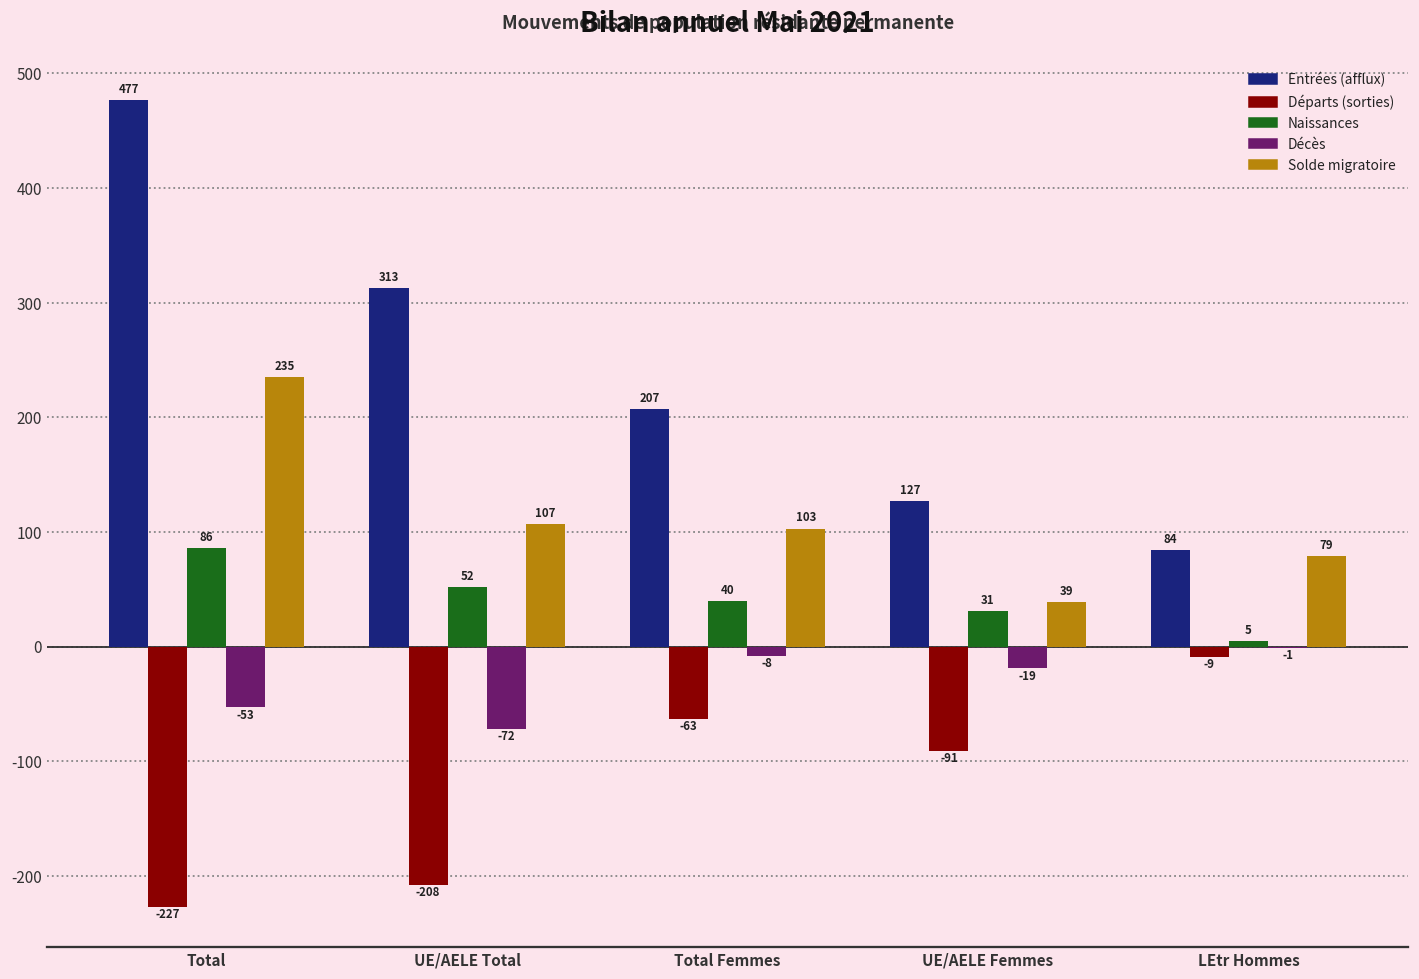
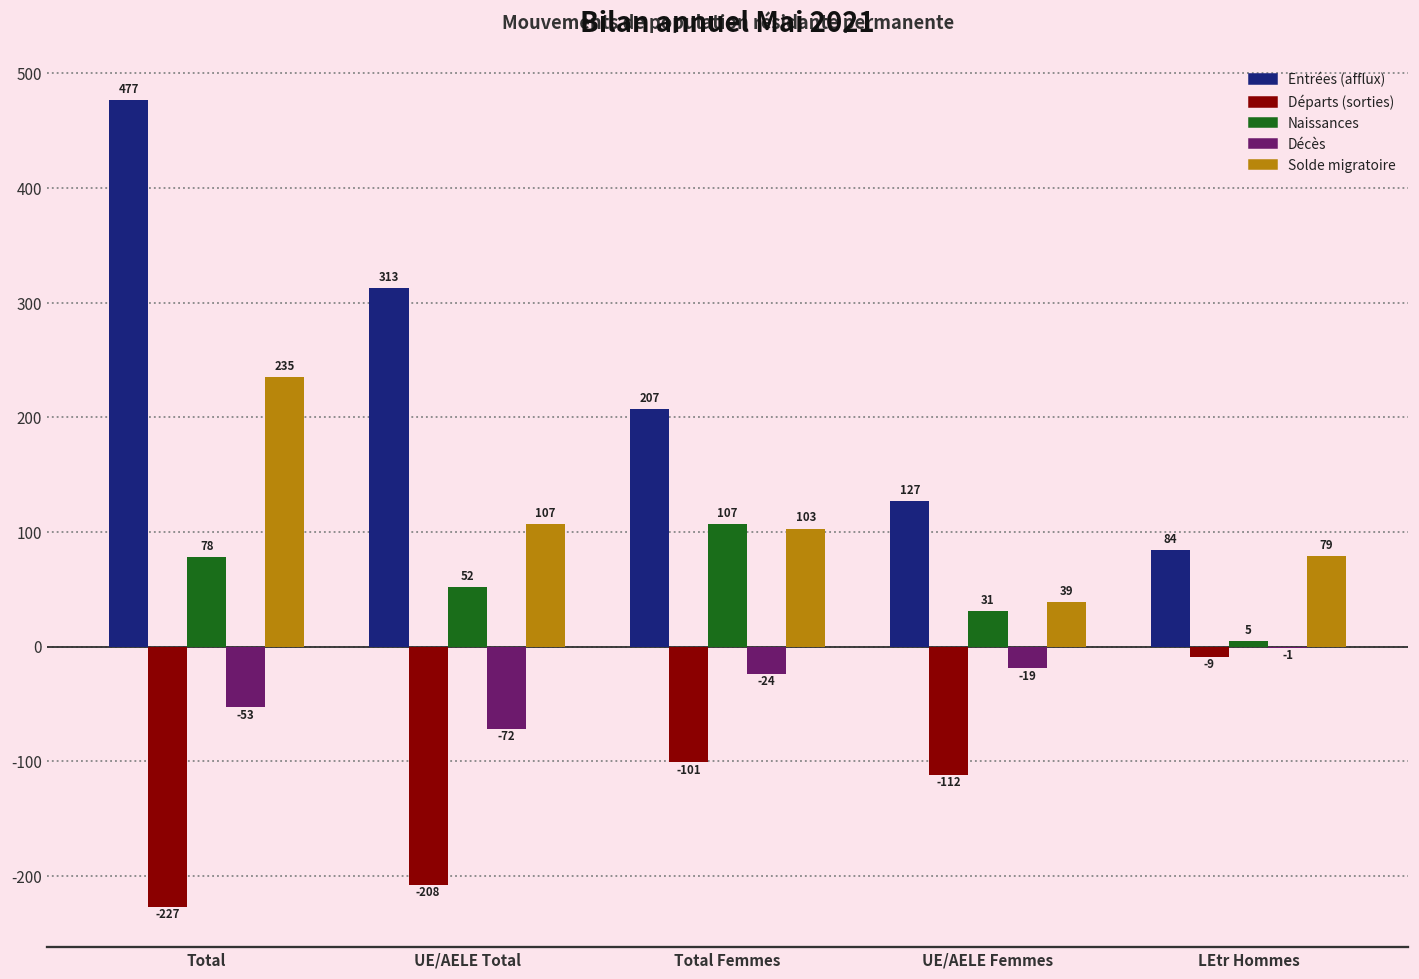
  {
    "Entrées (afflux)": {
      "Total": 477,
      "UE/AELE Total": 313,
      "Total Femmes": 207,
      "UE/AELE Femmes": 127,
      "LEtr Hommes": 84
    },
    "Départs (sorties)": {
      "Total": -227,
      "UE/AELE Total": -208,
-     "Total Femmes": -63,
-     "UE/AELE Femmes": -91,
+     "Total Femmes": -101,
+     "UE/AELE Femmes": -112,
      "LEtr Hommes": -9
    },
    "Naissances": {
-     "Total": 86,
+     "Total": 78,
      "UE/AELE Total": 52,
-     "Total Femmes": 40,
+     "Total Femmes": 107,
      "UE/AELE Femmes": 31,
      "LEtr Hommes": 5
    },
    "Décès": {
      "Total": -53,
      "UE/AELE Total": -72,
-     "Total Femmes": -8,
+     "Total Femmes": -24,
      "UE/AELE Femmes": -19,
      "LEtr Hommes": -1
    },
    "Solde migratoire": {
      "Total": 235,
      "UE/AELE Total": 107,
      "Total Femmes": 103,
      "UE/AELE Femmes": 39,
      "LEtr Hommes": 79
    }
  }
